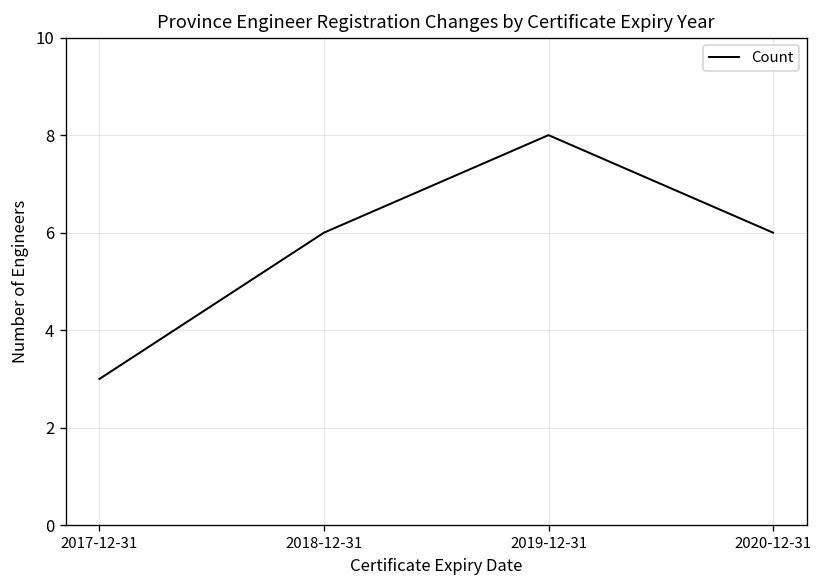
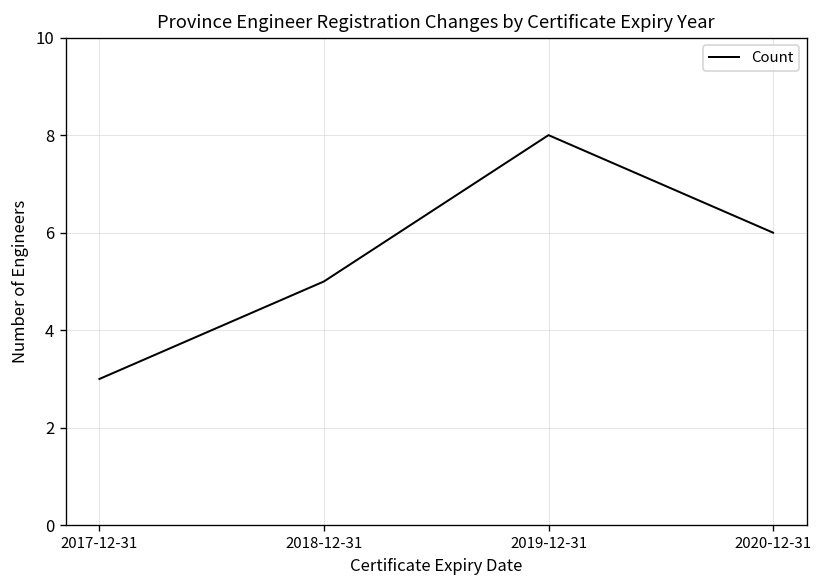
  {
    "2017-12-31": 3,
-   "2018-12-31": 6,
+   "2018-12-31": 5,
    "2019-12-31": 8,
    "2020-12-31": 6
  }
